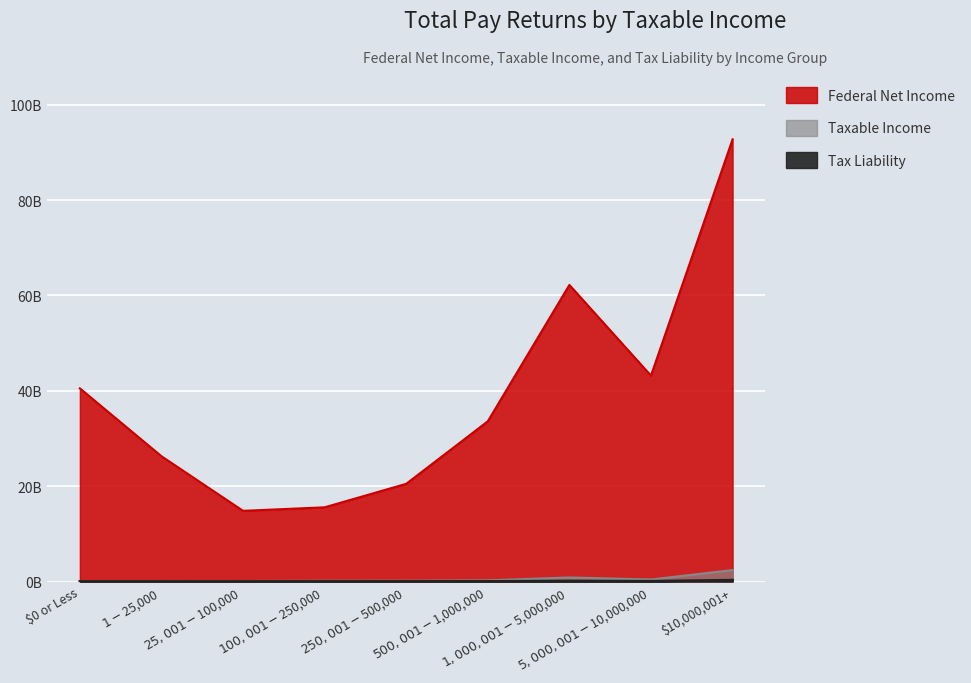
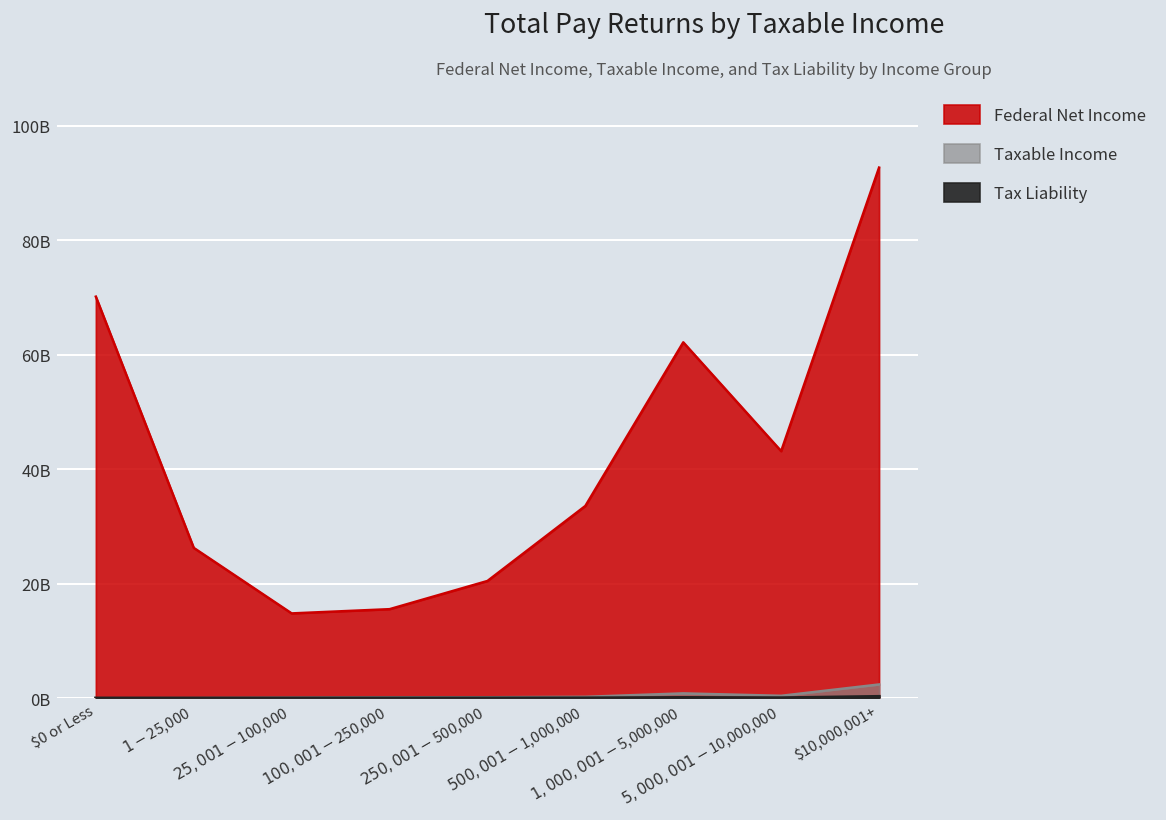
  {
    "Federal Net Income": {
-     "$0 or Less": 41000000000,
+     "$0 or Less": 70000000000,
      "$10,000,001+": 93000000000
    },
    "Taxable Income": {
      "$10,000,001+": 2000000000
    },
    "Tax Liability": {
      "$10,000,001+": 0
    }
  }
